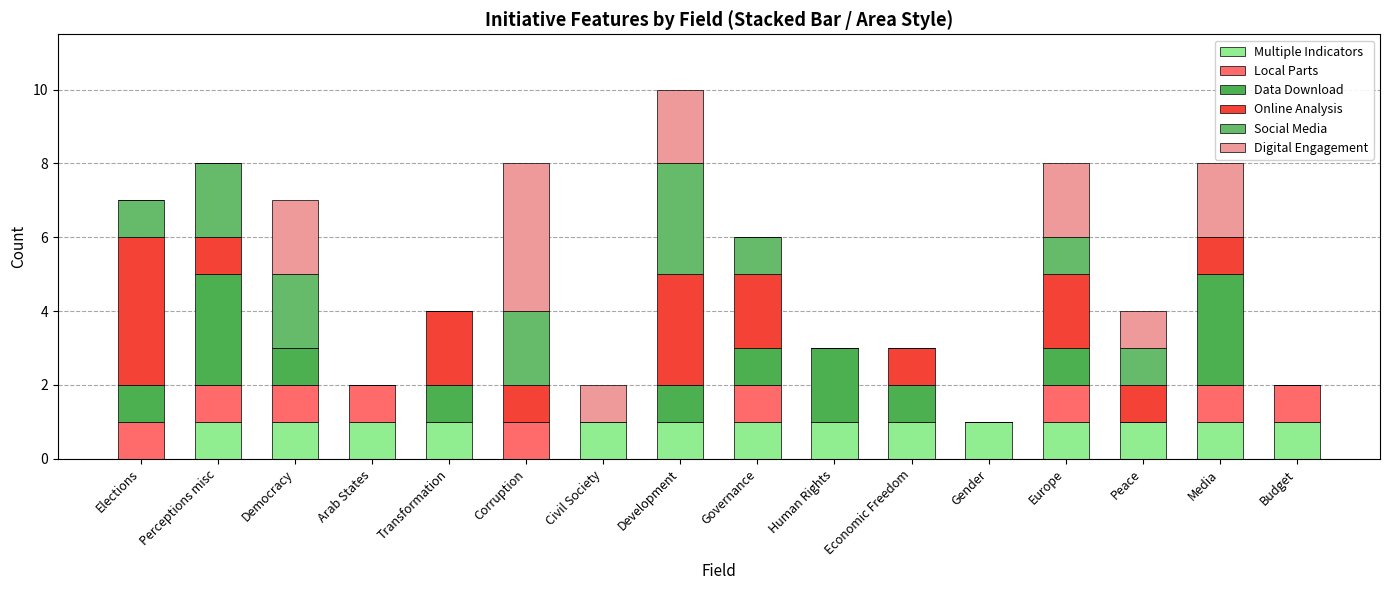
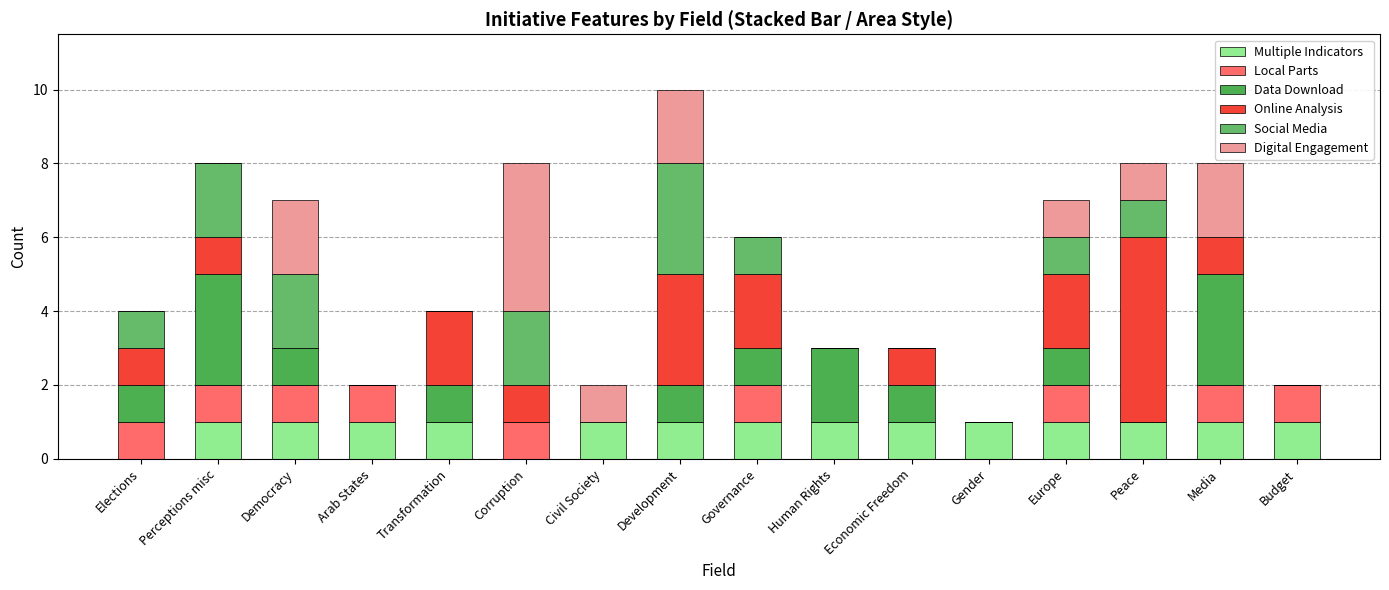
  {
    "Multiple Indicators": {
      "Elections": 0,
      "Perceptions misc": 1,
      "Democracy": 1,
      "Arab States": 1,
      "Transformation": 1,
      "Corruption": 0,
      "Civil Society": 1,
      "Development": 1,
      "Governance": 1,
      "Human Rights": 1,
      "Economic Freedom": 1,
      "Gender": 1,
      "Europe": 1,
      "Peace": 1,
      "Media": 1,
      "Budget": 1
    },
    "Online Analysis": {
-     "Elections": 4,
+     "Elections": 1,
      "Perceptions misc": 1,
      "Democracy": 0,
      "Arab States": 0,
      "Transformation": 2,
      "Corruption": 1,
      "Civil Society": 0,
      "Development": 3,
      "Governance": 2,
      "Human Rights": 0,
      "Economic Freedom": 1,
      "Gender": 0,
      "Europe": 2,
-     "Peace": 1,
+     "Peace": 5,
      "Media": 1,
      "Budget": 0
    },
    "Digital Engagement": {
      "Elections": 0,
      "Perceptions misc": 0,
      "Democracy": 2,
      "Arab States": 0,
      "Transformation": 0,
      "Corruption": 4,
      "Civil Society": 1,
      "Development": 2,
      "Governance": 0,
      "Human Rights": 0,
      "Economic Freedom": 0,
      "Gender": 0,
-     "Europe": 2,
+     "Europe": 1,
      "Peace": 1,
      "Media": 2,
      "Budget": 0
    }
  }
